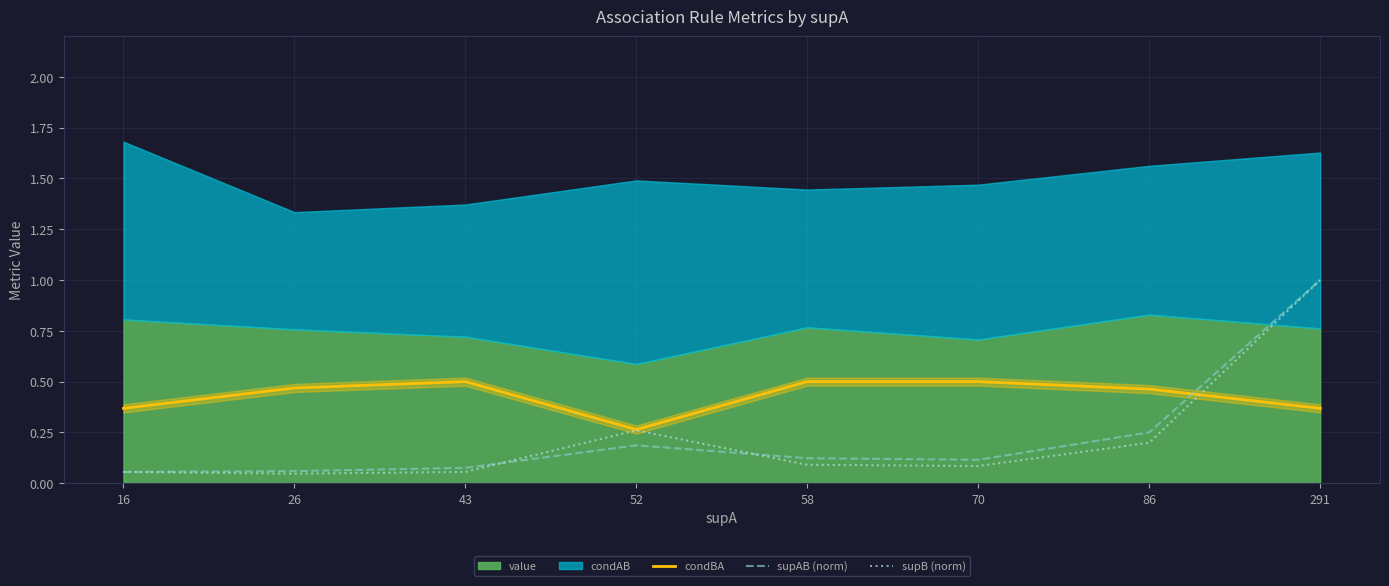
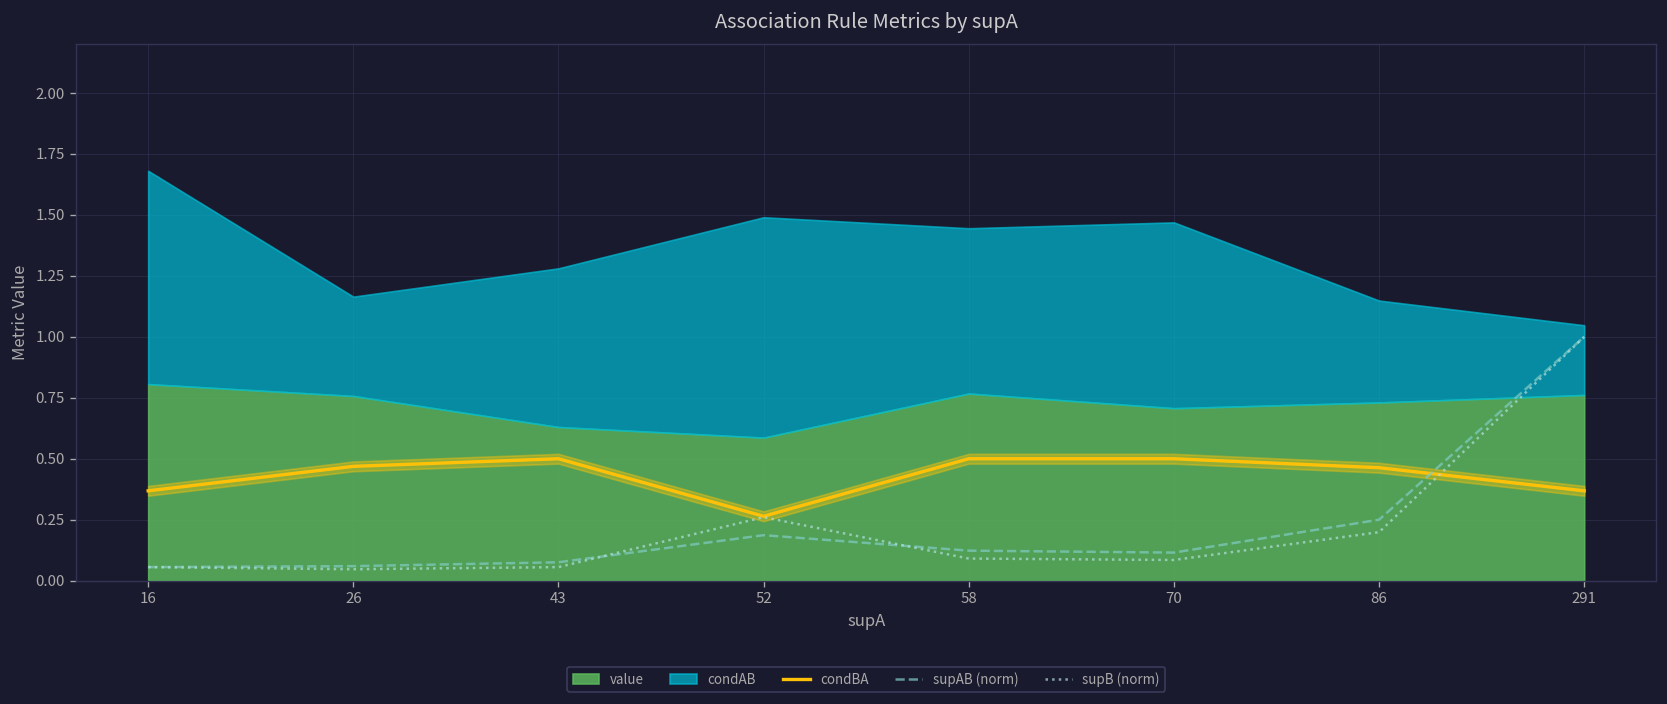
  {
    "value": {
      "16": 0.81,
      "26": 0.76,
-     "43": 0.72,
+     "43": 0.63,
      "52": 0.59,
      "58": 0.77,
      "70": 0.71,
-     "86": 0.83,
+     "86": 0.73,
      "291": 0.76
    },
    "condAB": {
      "16": 0.88,
-     "26": 0.58,
+     "26": 0.41,
      "43": 0.65,
      "52": 0.90,
      "58": 0.68,
      "70": 0.76,
-     "86": 0.73,
-     "291": 0.87
+     "86": 0.42,
+     "291": 0.29
    }
  }
